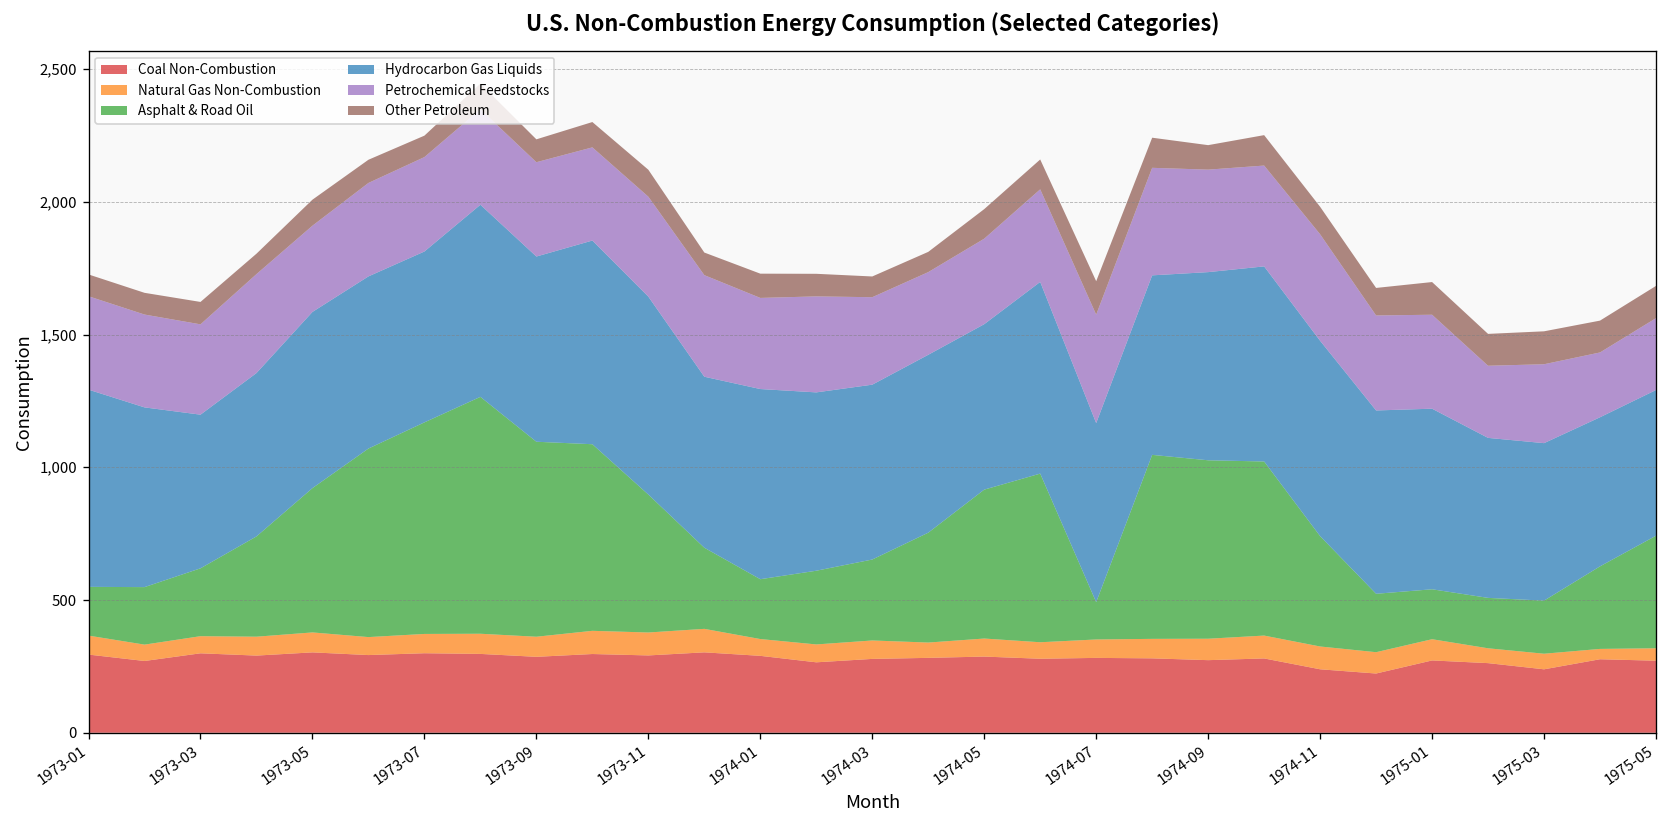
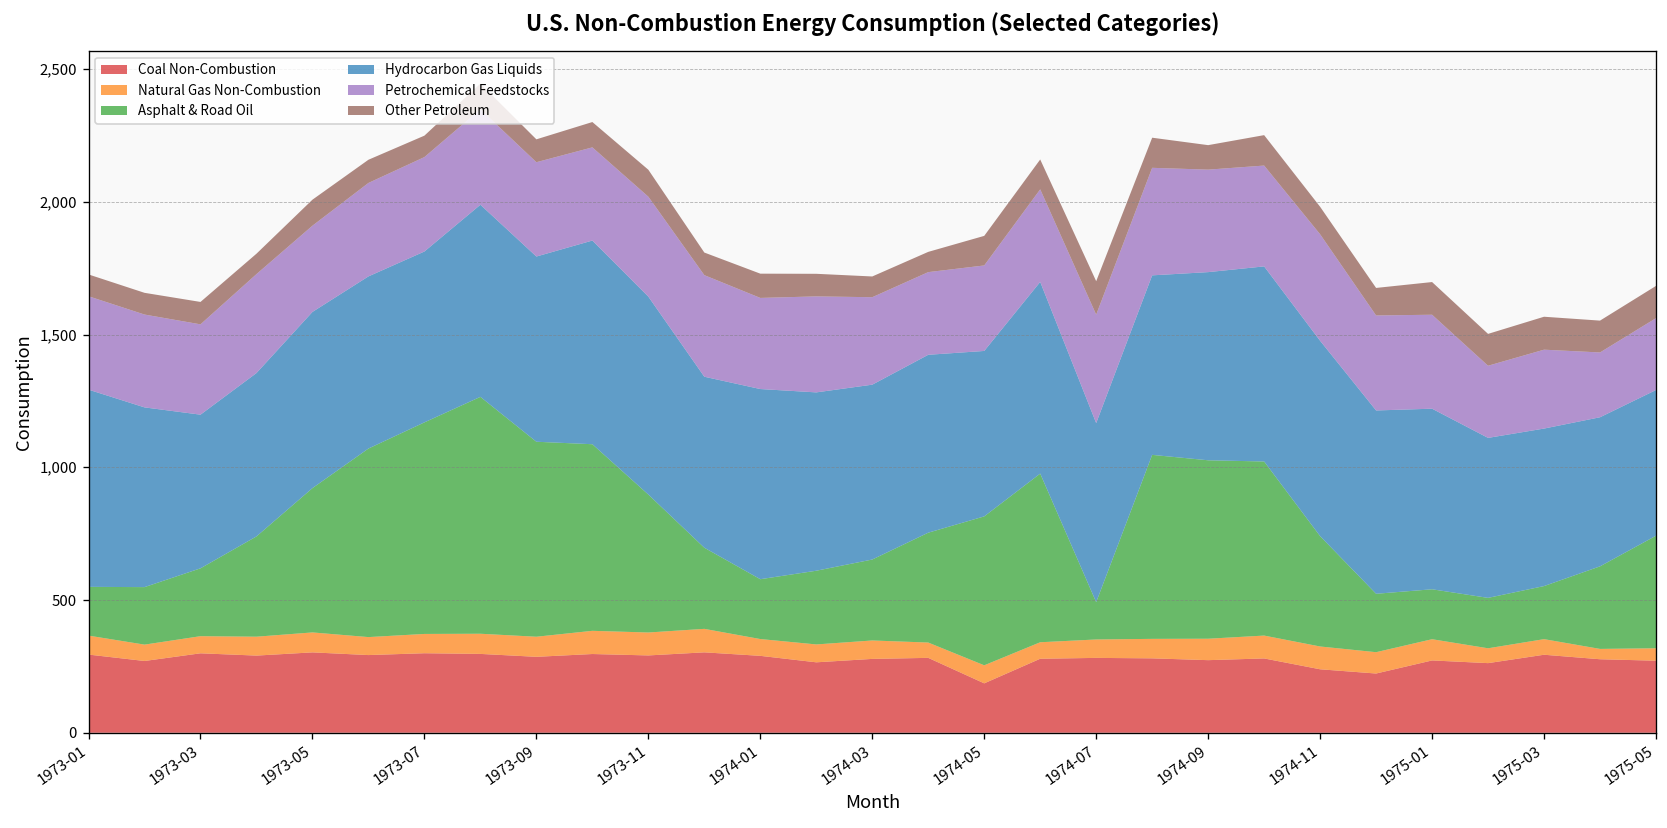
  {
    "Coal Non-Combustion": {
      "1973-01": 290,
      "1973-03": 300,
      "1973-05": 300,
      "1973-07": 300,
      "1973-09": 290,
      "1973-11": 290,
      "1974-01": 290,
      "1974-03": 280,
-     "1974-05": 290,
+     "1974-05": 190,
      "1974-07": 280,
      "1974-09": 270,
      "1974-11": 240,
      "1975-01": 270,
-     "1975-03": 240,
+     "1975-03": 290,
      "1975-05": 270
    },
    "Natural Gas Non-Combustion": {
      "1973-01": 70,
      "1973-03": 60,
      "1973-05": 80,
      "1973-07": 70,
      "1973-09": 80,
      "1973-11": 90,
      "1974-01": 60,
      "1974-03": 70,
      "1974-05": 70,
      "1974-07": 70,
      "1974-09": 80,
      "1974-11": 90,
      "1975-01": 80,
      "1975-03": 60,
      "1975-05": 50
    },
    "Asphalt & Road Oil": {
      "1973-01": 180,
      "1973-03": 260,
      "1973-05": 540,
      "1973-07": 800,
      "1973-09": 730,
      "1973-11": 520,
      "1974-01": 230,
      "1974-03": 300,
      "1974-05": 560,
      "1974-07": 140,
      "1974-09": 670,
      "1974-11": 420,
      "1975-01": 190,
      "1975-03": 200,
      "1975-05": 420
    },
    "Hydrocarbon Gas Liquids": {
      "1973-01": 740,
      "1973-03": 580,
      "1973-05": 660,
      "1973-07": 640,
      "1973-09": 700,
      "1973-11": 750,
      "1974-01": 720,
      "1974-03": 660,
      "1974-05": 620,
      "1974-07": 670,
      "1974-09": 710,
      "1974-11": 740,
      "1975-01": 680,
      "1975-03": 590,
      "1975-05": 550
    },
    "Petrochemical Feedstocks": {
      "1973-01": 350,
      "1973-03": 340,
      "1973-05": 320,
      "1973-07": 360,
      "1973-09": 360,
      "1973-11": 380,
      "1974-01": 340,
      "1974-03": 330,
      "1974-05": 320,
      "1974-07": 410,
      "1974-09": 390,
      "1974-11": 400,
      "1975-01": 350,
      "1975-03": 300,
      "1975-05": 270
    },
    "Other Petroleum": {
      "1973-01": 80,
      "1973-03": 80,
      "1973-05": 100,
      "1973-07": 80,
      "1973-09": 90,
      "1973-11": 100,
      "1974-01": 90,
      "1974-03": 80,
      "1974-05": 110,
      "1974-07": 130,
      "1974-09": 90,
      "1974-11": 100,
      "1975-01": 120,
      "1975-03": 120,
      "1975-05": 120
    }
  }
